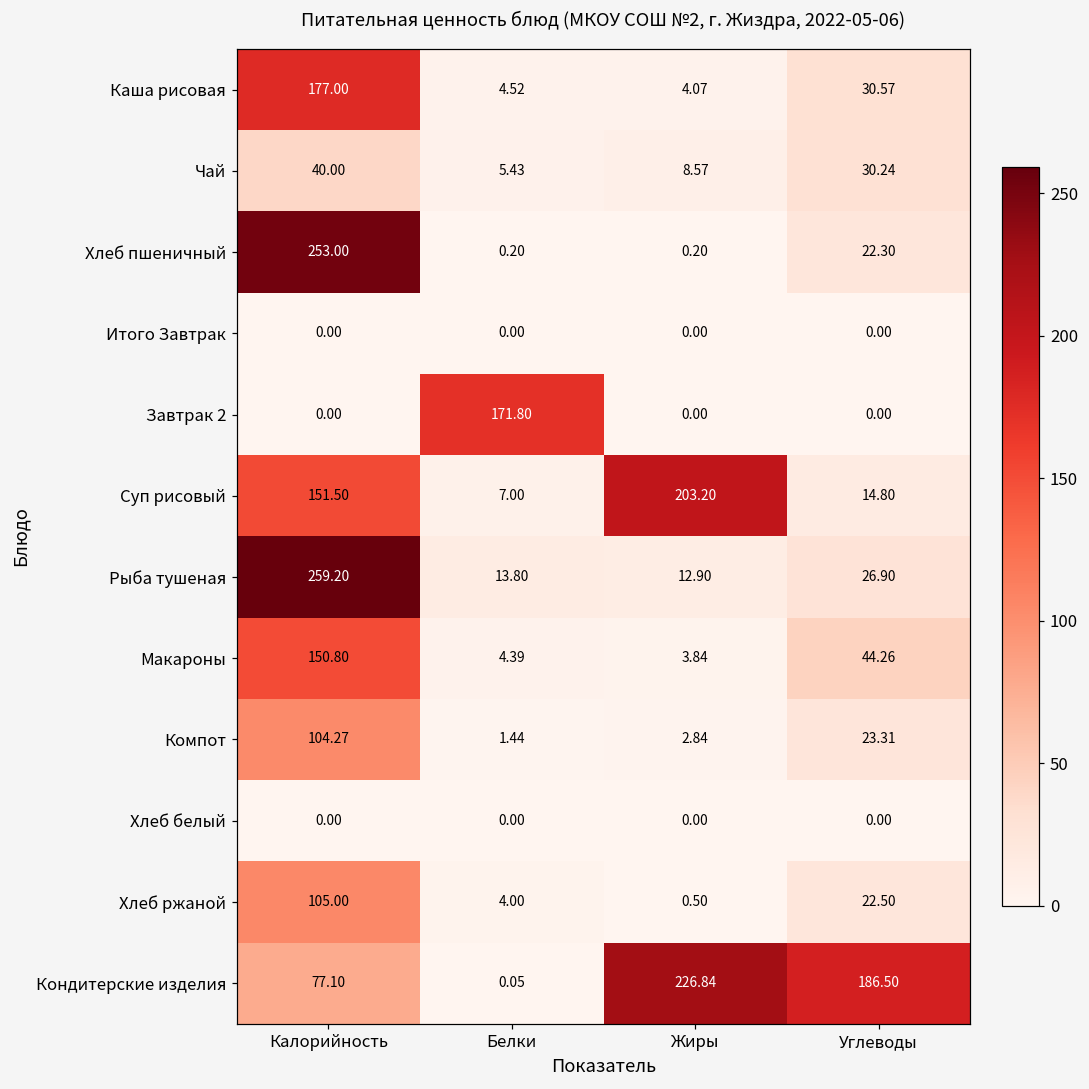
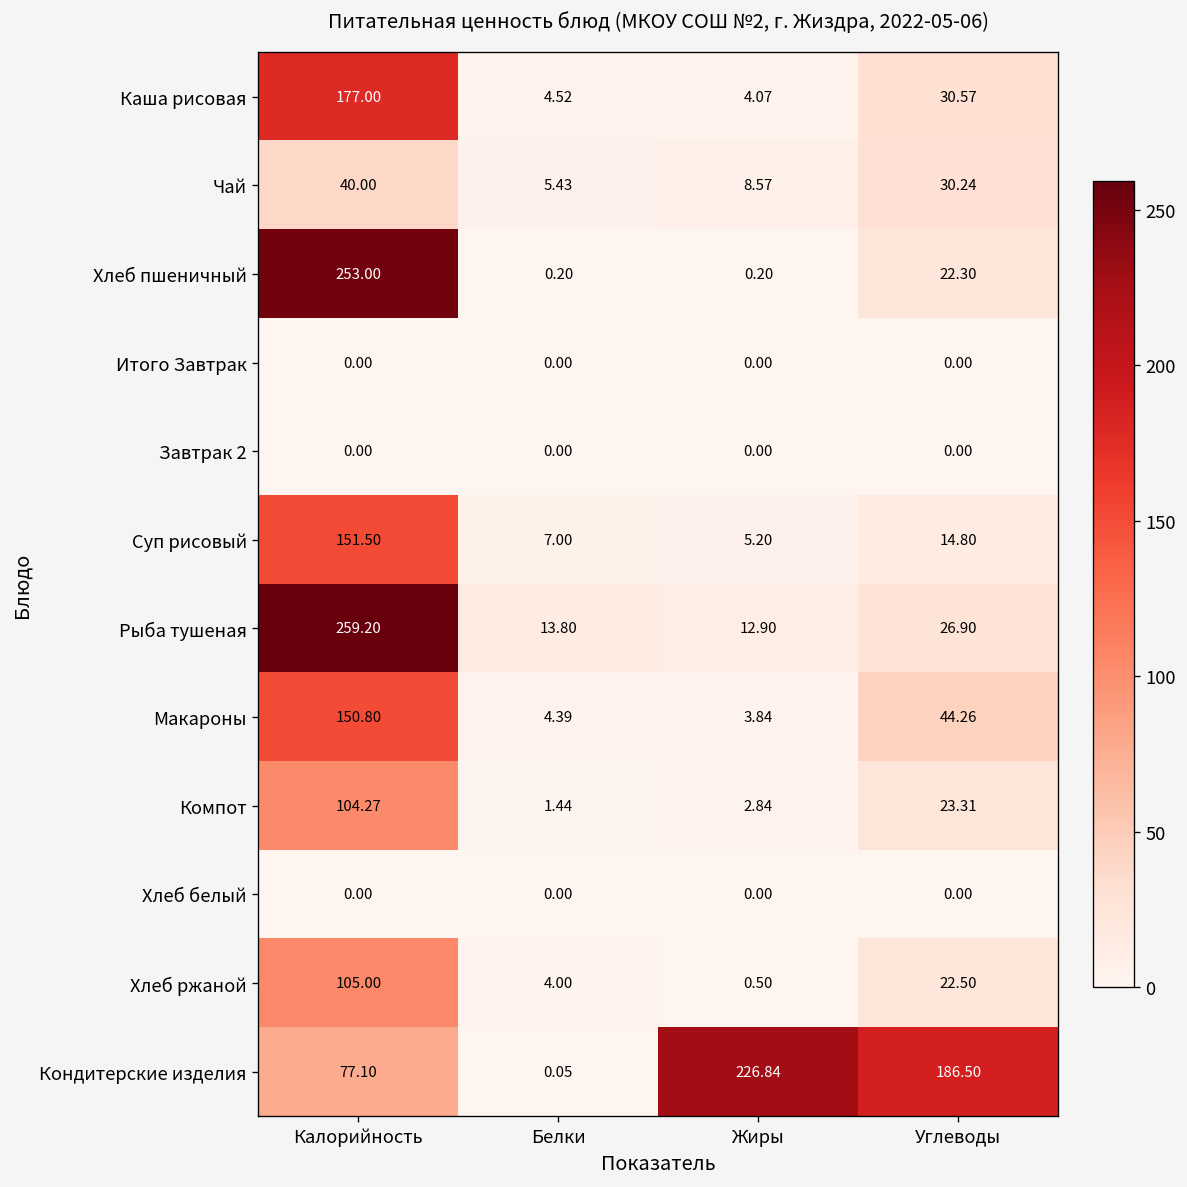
  {
    "Каша рисовая": {
      "Калорийность": 177.00,
      "Белки": 4.52,
      "Жиры": 4.07,
      "Углеводы": 30.57
    },
    "Чай": {
      "Калорийность": 40.00,
      "Белки": 5.43,
      "Жиры": 8.57,
      "Углеводы": 30.24
    },
    "Хлеб пшеничный": {
      "Калорийность": 253.00,
      "Белки": 0.20,
      "Жиры": 0.20,
      "Углеводы": 22.30
    },
    "Итого Завтрак": {
      "Калорийность": 0.00,
      "Белки": 0.00,
      "Жиры": 0.00,
      "Углеводы": 0.00
    },
    "Завтрак 2": {
      "Калорийность": 0.00,
-     "Белки": 171.80,
+     "Белки": 0.00,
      "Жиры": 0.00,
      "Углеводы": 0.00
    },
    "Суп рисовый": {
      "Калорийность": 151.50,
      "Белки": 7.00,
-     "Жиры": 203.20,
+     "Жиры": 5.20,
      "Углеводы": 14.80
    },
    "Рыба тушеная": {
      "Калорийность": 259.20,
      "Белки": 13.80,
      "Жиры": 12.90,
      "Углеводы": 26.90
    },
    "Макароны": {
      "Калорийность": 150.80,
      "Белки": 4.39,
      "Жиры": 3.84,
      "Углеводы": 44.26
    },
    "Компот": {
      "Калорийность": 104.27,
      "Белки": 1.44,
      "Жиры": 2.84,
      "Углеводы": 23.31
    },
    "Хлеб белый": {
      "Калорийность": 0.00,
      "Белки": 0.00,
      "Жиры": 0.00,
      "Углеводы": 0.00
    },
    "Хлеб ржаной": {
      "Калорийность": 105.00,
      "Белки": 4.00,
      "Жиры": 0.50,
      "Углеводы": 22.50
    },
    "Кондитерские изделия": {
      "Калорийность": 77.10,
      "Белки": 0.05,
      "Жиры": 226.84,
      "Углеводы": 186.50
    }
  }
